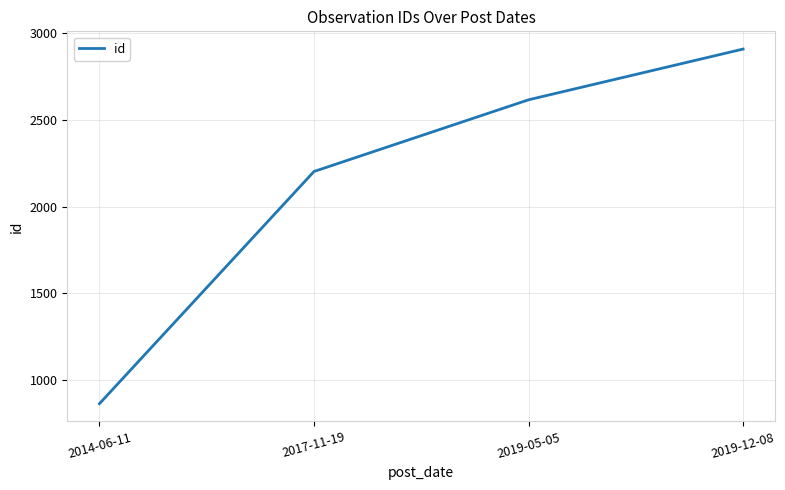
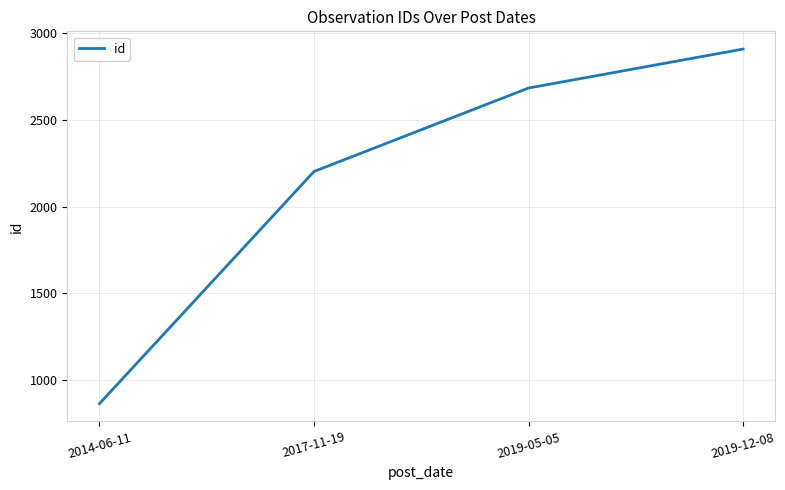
  {
    "2014-06-11": 860,
    "2017-11-19": 2200,
-   "2019-05-05": 2620,
+   "2019-05-05": 2690,
    "2019-12-08": 2910
  }
